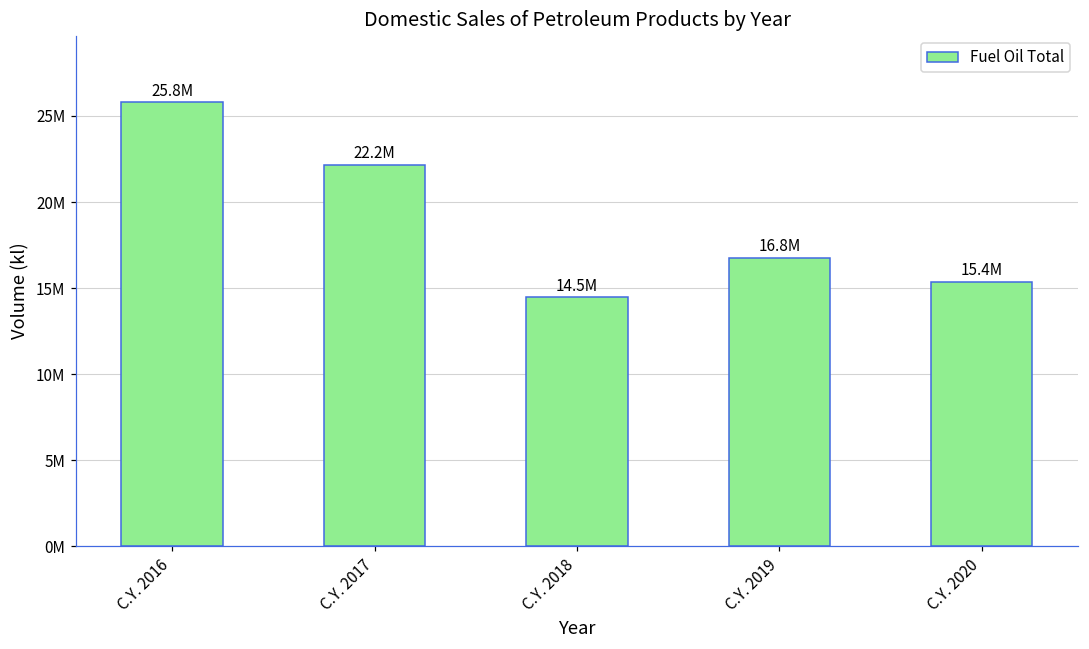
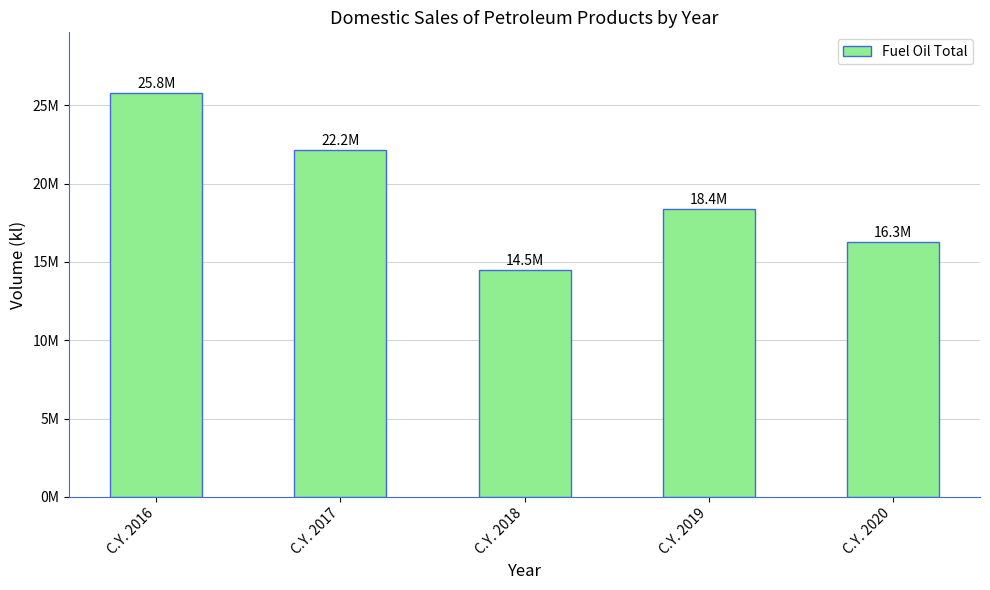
  {
    "C.Y. 2016": "25.8M",
    "C.Y. 2017": "22.2M",
    "C.Y. 2018": "14.5M",
-   "C.Y. 2019": "16.8M",
-   "C.Y. 2020": "15.4M"
+   "C.Y. 2019": "18.4M",
+   "C.Y. 2020": "16.3M"
  }
